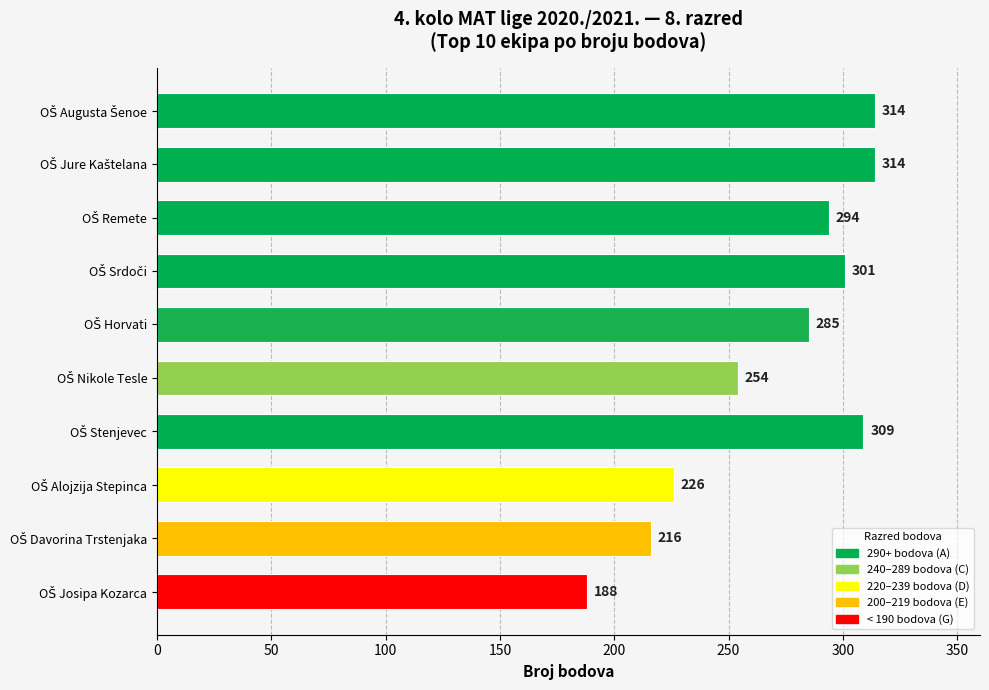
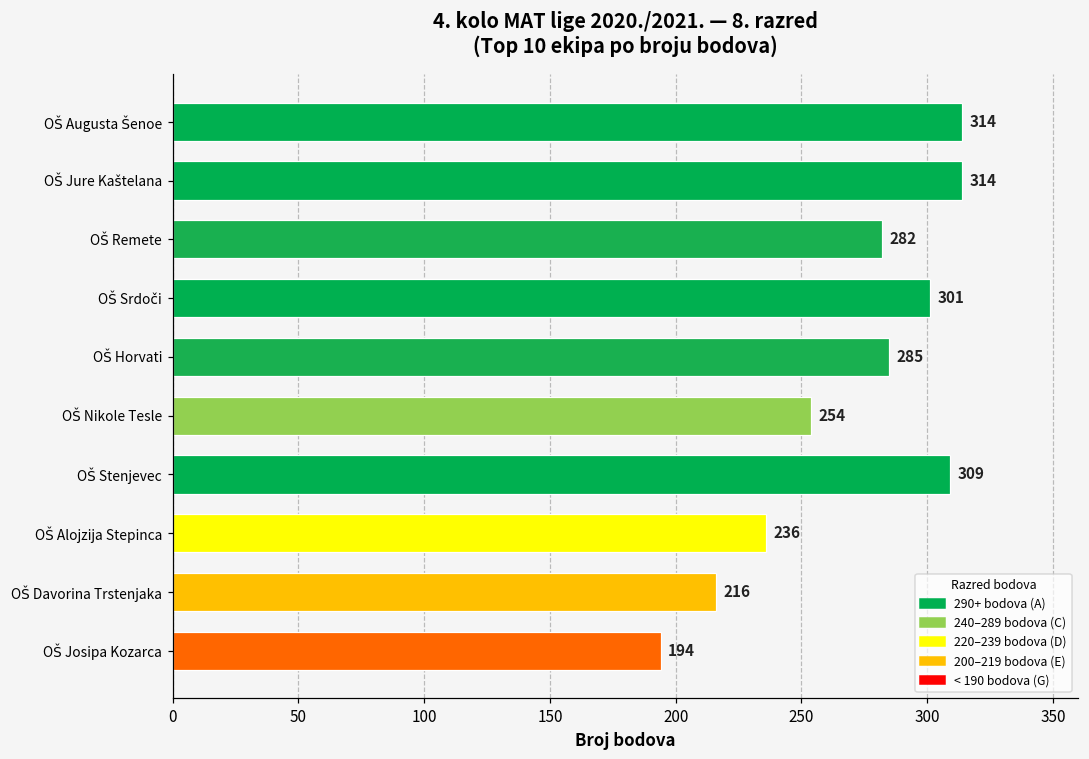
  {
    "OŠ Augusta Šenoe": 314,
    "OŠ Jure Kaštelana": 314,
-   "OŠ Remete": 294,
+   "OŠ Remete": 282,
    "OŠ Srdoči": 301,
    "OŠ Horvati": 285,
    "OŠ Nikole Tesle": 254,
    "OŠ Stenjevec": 309,
-   "OŠ Alojzija Stepinca": 226,
+   "OŠ Alojzija Stepinca": 236,
    "OŠ Davorina Trstenjaka": 216,
-   "OŠ Josipa Kozarca": 188
+   "OŠ Josipa Kozarca": 194
  }
